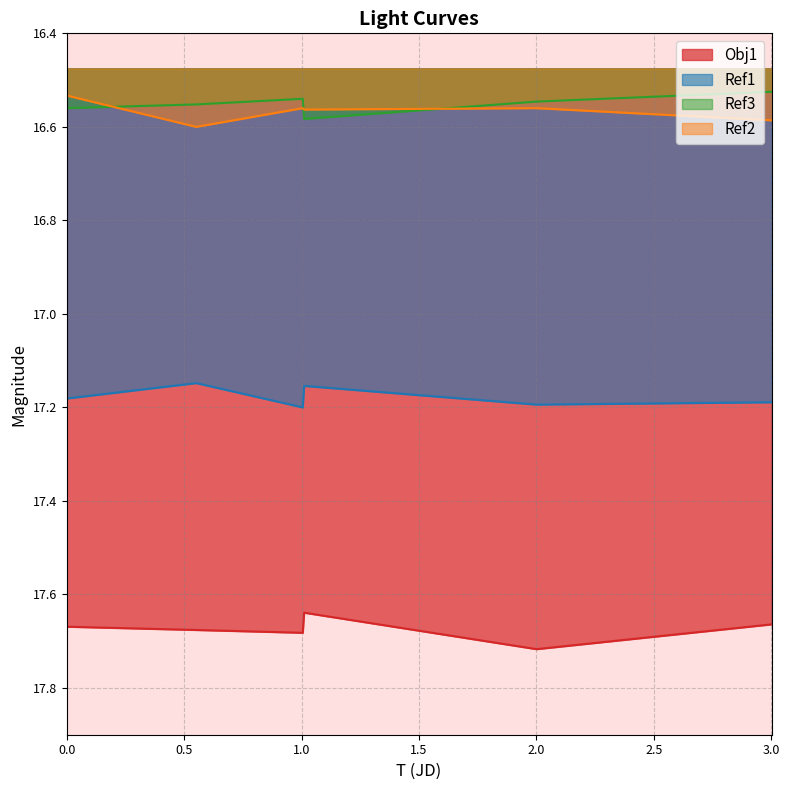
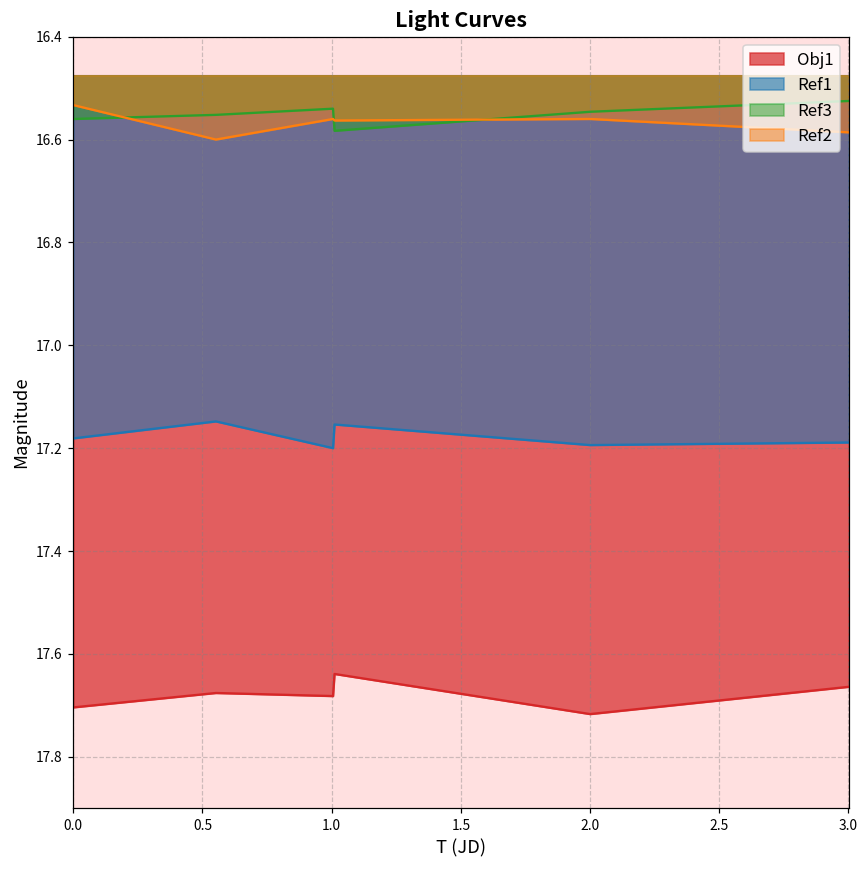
  {
    "Obj1": {
-     "0.0": 17.67
+     "0.0": 17.70
    },
    "Ref1": {
      "0.0": 17.18
    },
    "Ref3": {
      "0.0": 16.56
    },
    "Ref2": {
      "0.0": 16.53
    }
  }
